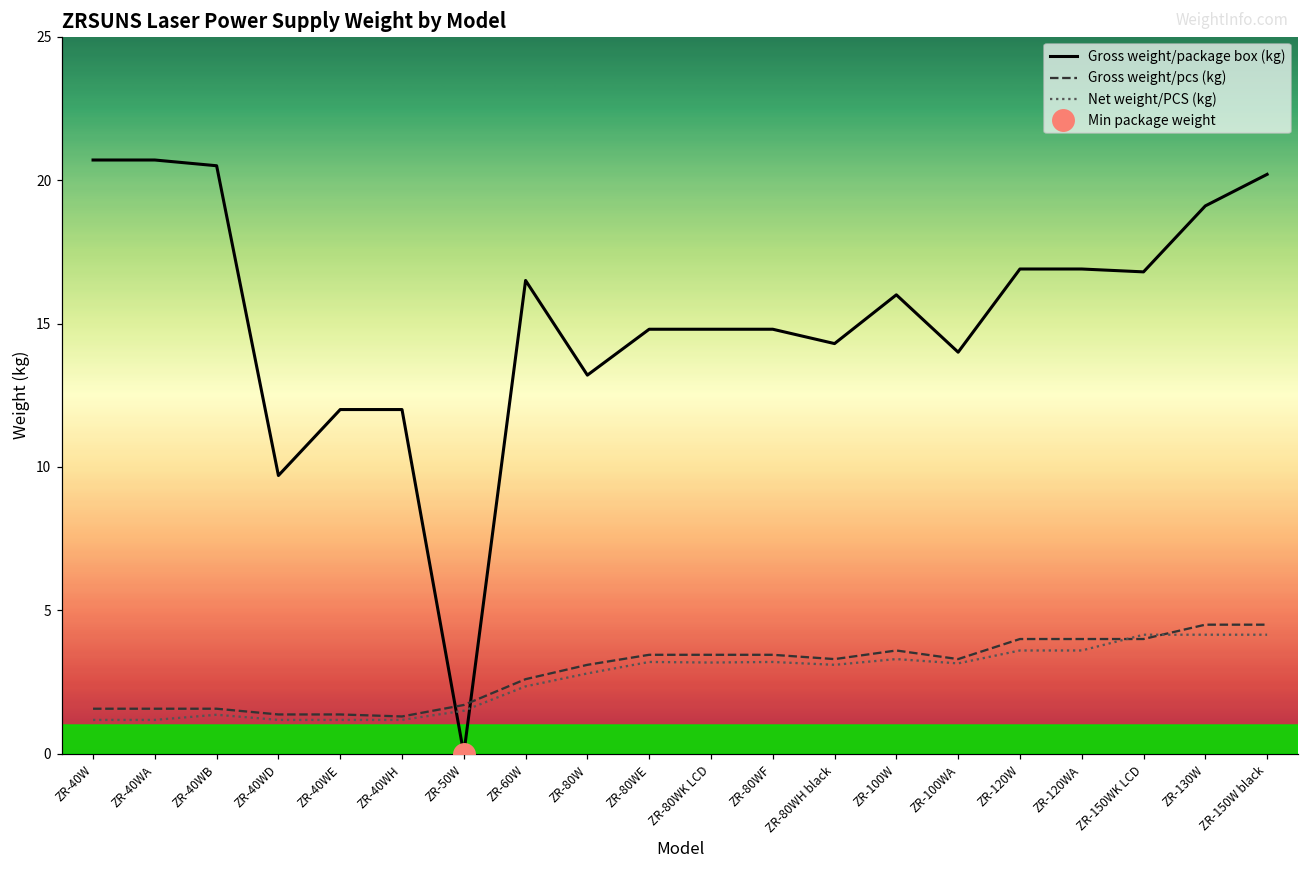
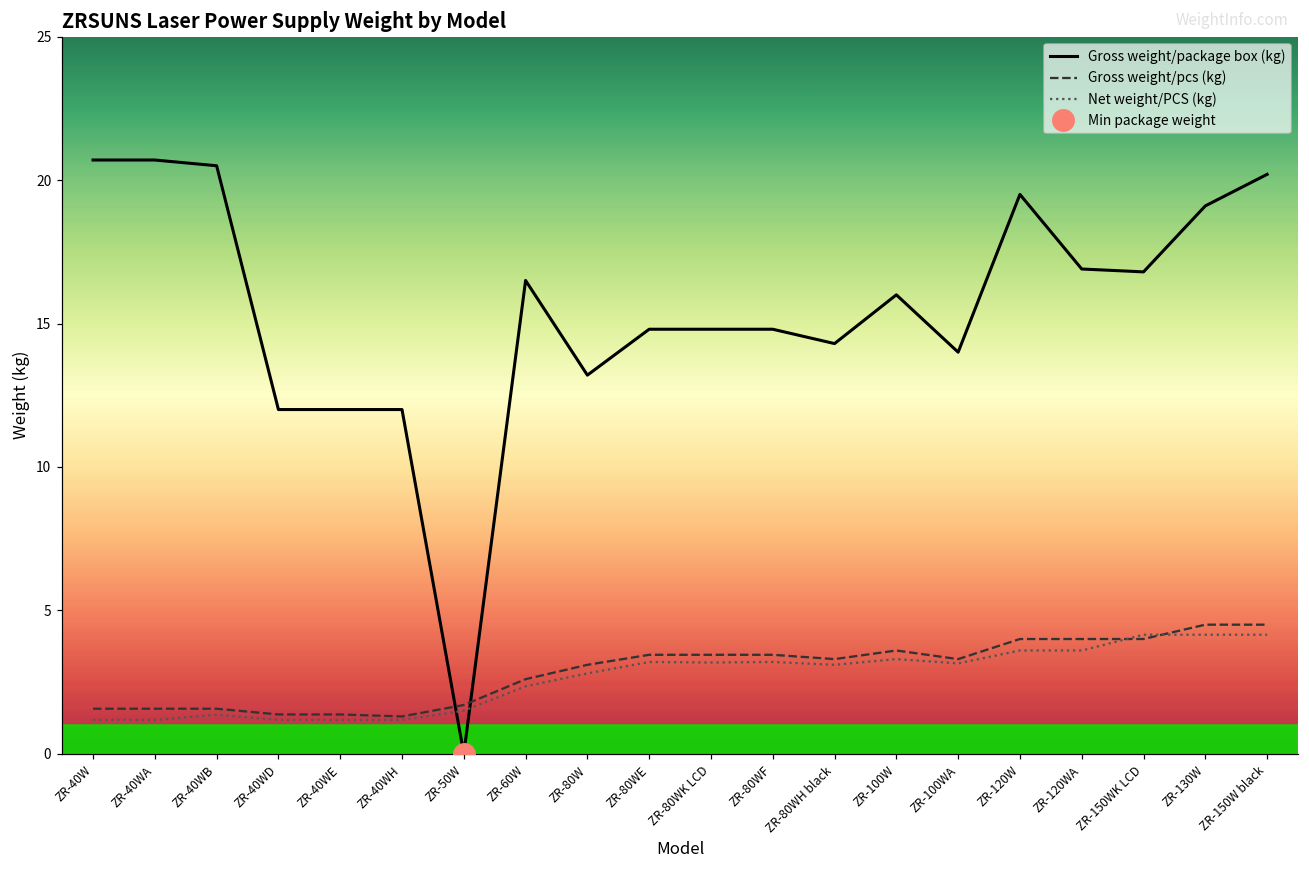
  {
    "Gross weight/package box (kg)": {
      "ZR-40W": 20.7,
      "ZR-40WA": 20.7,
      "ZR-40WB": 20.5,
-     "ZR-40WD": 9.7,
+     "ZR-40WD": 12.0,
      "ZR-40WE": 12.0,
      "ZR-40WH": 12.0,
      "ZR-60W": 16.5,
      "ZR-80W": 13.2,
      "ZR-80WE": 14.8,
      "ZR-80WK LCD": 14.8,
      "ZR-80WF": 14.8,
      "ZR-80WH black": 14.3,
      "ZR-100W": 16.0,
      "ZR-100WA": 14.0,
-     "ZR-120W": 16.9,
+     "ZR-120W": 19.5,
      "ZR-120WA": 16.9,
      "ZR-150WK LCD": 16.8,
      "ZR-130W": 19.1,
      "ZR-150W black": 20.2
    }
  }
